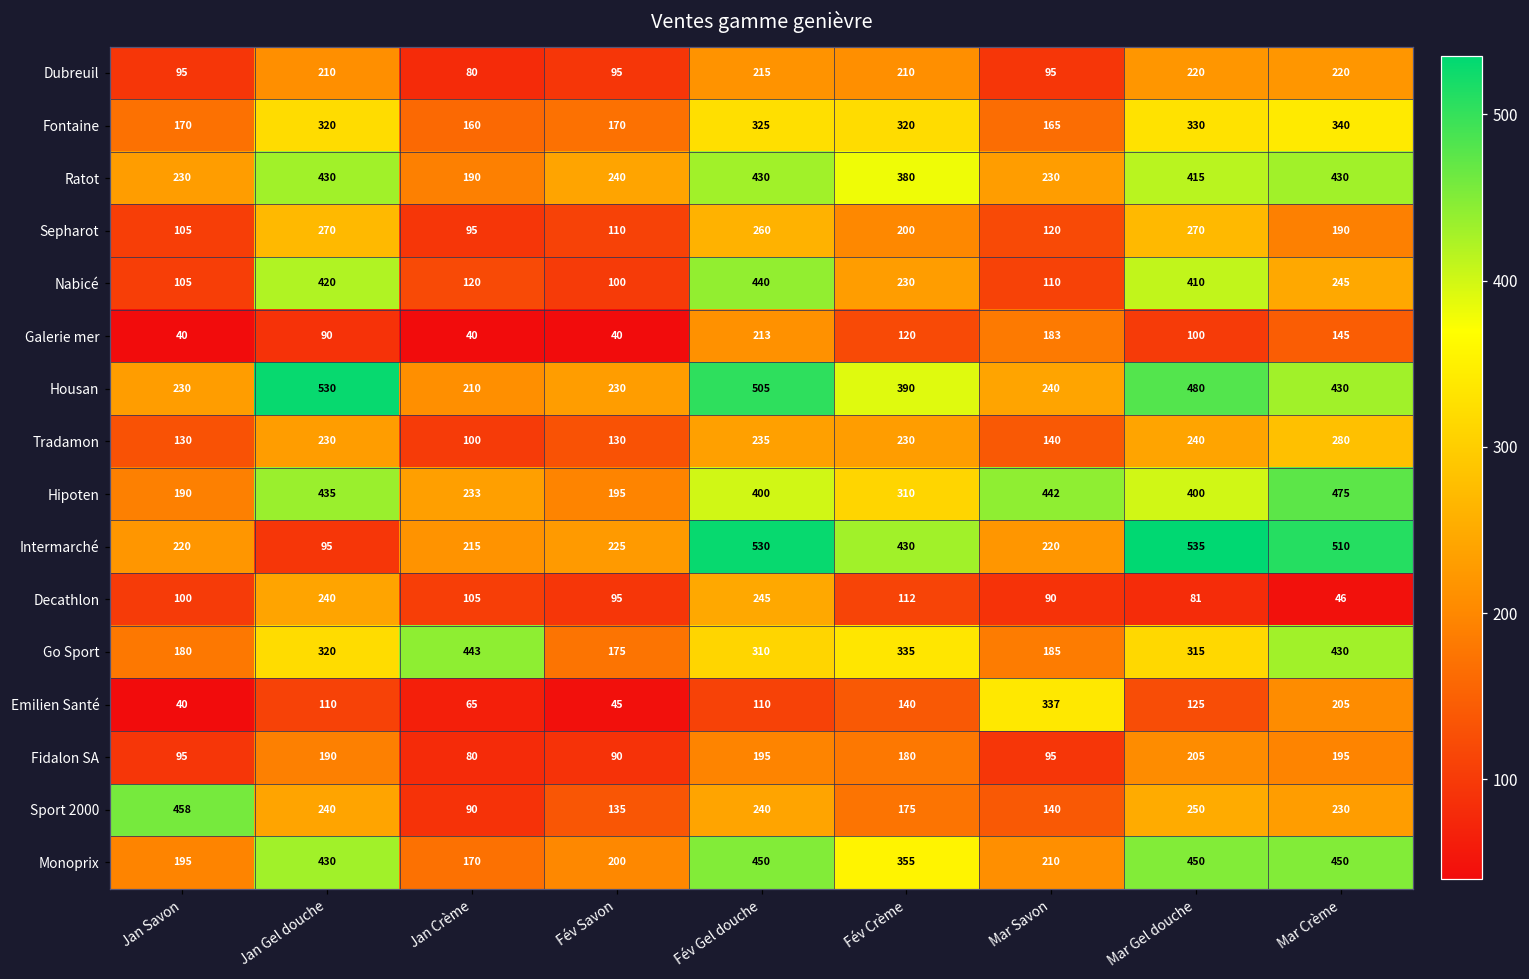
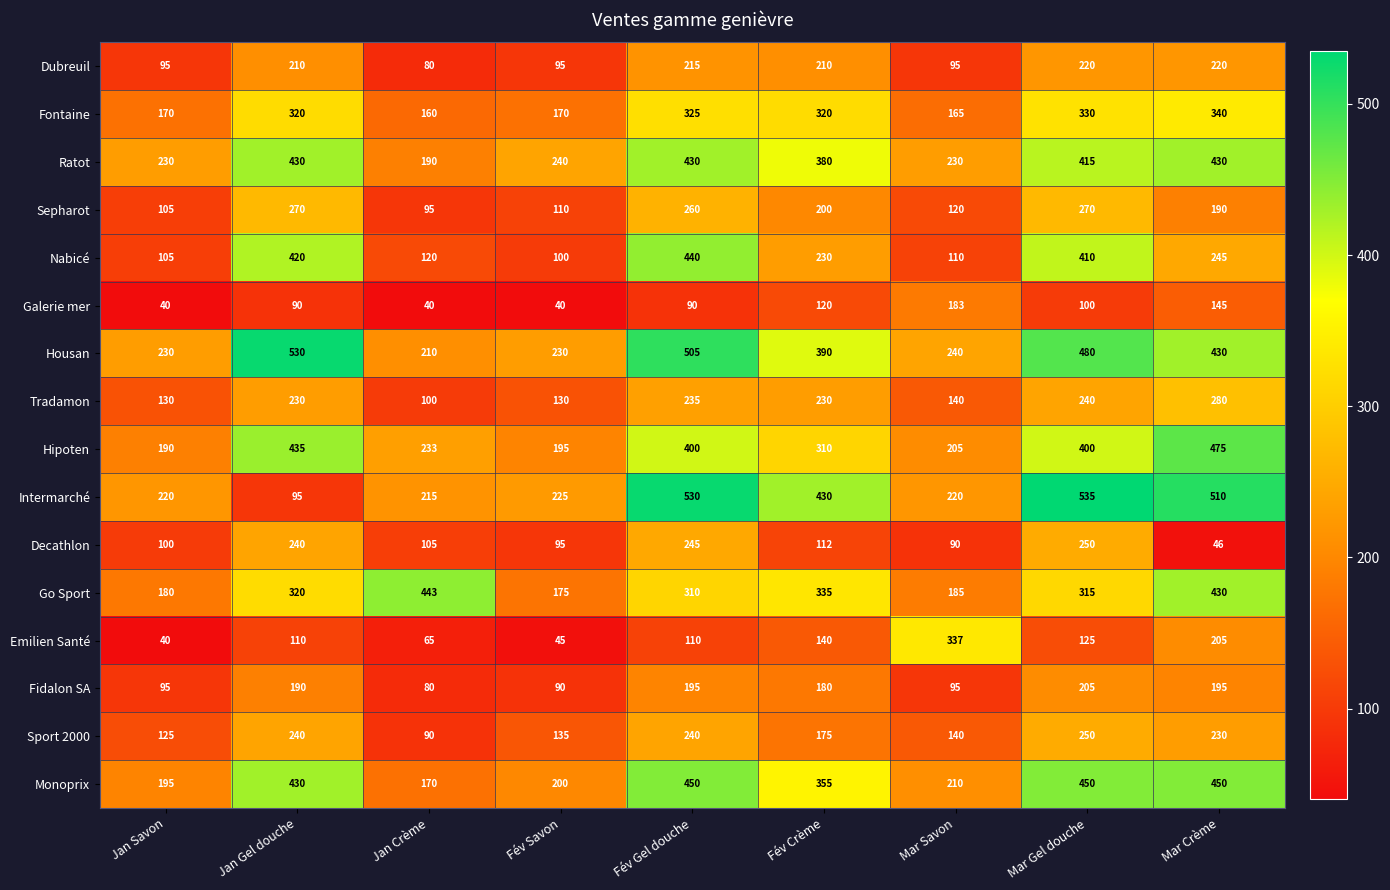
  {
    "Dubreuil": {
      "Jan Savon": 95,
      "Jan Gel douche": 210,
      "Jan Crème": 80,
      "Fév Savon": 95,
      "Fév Gel douche": 215,
      "Fév Crème": 210,
      "Mar Savon": 95,
      "Mar Gel douche": 220,
      "Mar Crème": 220
    },
    "Fontaine": {
      "Jan Savon": 170,
      "Jan Gel douche": 320,
      "Jan Crème": 160,
      "Fév Savon": 170,
      "Fév Gel douche": 325,
      "Fév Crème": 320,
      "Mar Savon": 165,
      "Mar Gel douche": 330,
      "Mar Crème": 340
    },
    "Ratot": {
      "Jan Savon": 230,
      "Jan Gel douche": 430,
      "Jan Crème": 190,
      "Fév Savon": 240,
      "Fév Gel douche": 430,
      "Fév Crème": 380,
      "Mar Savon": 230,
      "Mar Gel douche": 415,
      "Mar Crème": 430
    },
    "Sepharot": {
      "Jan Savon": 105,
      "Jan Gel douche": 270,
      "Jan Crème": 95,
      "Fév Savon": 110,
      "Fév Gel douche": 260,
      "Fév Crème": 200,
      "Mar Savon": 120,
      "Mar Gel douche": 270,
      "Mar Crème": 190
    },
    "Nabicé": {
      "Jan Savon": 105,
      "Jan Gel douche": 420,
      "Jan Crème": 120,
      "Fév Savon": 100,
      "Fév Gel douche": 440,
      "Fév Crème": 230,
      "Mar Savon": 110,
      "Mar Gel douche": 410,
      "Mar Crème": 245
    },
    "Galerie mer": {
      "Jan Savon": 40,
      "Jan Gel douche": 90,
      "Jan Crème": 40,
      "Fév Savon": 40,
-     "Fév Gel douche": 213,
+     "Fév Gel douche": 90,
      "Fév Crème": 120,
      "Mar Savon": 183,
      "Mar Gel douche": 100,
      "Mar Crème": 145
    },
    "Housan": {
      "Jan Savon": 230,
      "Jan Gel douche": 530,
      "Jan Crème": 210,
      "Fév Savon": 230,
      "Fév Gel douche": 505,
      "Fév Crème": 390,
      "Mar Savon": 240,
      "Mar Gel douche": 480,
      "Mar Crème": 430
    },
    "Tradamon": {
      "Jan Savon": 130,
      "Jan Gel douche": 230,
      "Jan Crème": 100,
      "Fév Savon": 130,
      "Fév Gel douche": 235,
      "Fév Crème": 230,
      "Mar Savon": 140,
      "Mar Gel douche": 240,
      "Mar Crème": 280
    },
    "Hipoten": {
      "Jan Savon": 190,
      "Jan Gel douche": 435,
      "Jan Crème": 233,
      "Fév Savon": 195,
      "Fév Gel douche": 400,
      "Fév Crème": 310,
-     "Mar Savon": 442,
+     "Mar Savon": 205,
      "Mar Gel douche": 400,
      "Mar Crème": 475
    },
    "Intermarché": {
      "Jan Savon": 220,
      "Jan Gel douche": 95,
      "Jan Crème": 215,
      "Fév Savon": 225,
      "Fév Gel douche": 530,
      "Fév Crème": 430,
      "Mar Savon": 220,
      "Mar Gel douche": 535,
      "Mar Crème": 510
    },
    "Decathlon": {
      "Jan Savon": 100,
      "Jan Gel douche": 240,
      "Jan Crème": 105,
      "Fév Savon": 95,
      "Fév Gel douche": 245,
      "Fév Crème": 112,
      "Mar Savon": 90,
-     "Mar Gel douche": 81,
+     "Mar Gel douche": 250,
      "Mar Crème": 46
    },
    "Go Sport": {
      "Jan Savon": 180,
      "Jan Gel douche": 320,
      "Jan Crème": 443,
      "Fév Savon": 175,
      "Fév Gel douche": 310,
      "Fév Crème": 335,
      "Mar Savon": 185,
      "Mar Gel douche": 315,
      "Mar Crème": 430
    },
    "Emilien Santé": {
      "Jan Savon": 40,
      "Jan Gel douche": 110,
      "Jan Crème": 65,
      "Fév Savon": 45,
      "Fév Gel douche": 110,
      "Fév Crème": 140,
      "Mar Savon": 337,
      "Mar Gel douche": 125,
      "Mar Crème": 205
    },
    "Fidalon SA": {
      "Jan Savon": 95,
      "Jan Gel douche": 190,
      "Jan Crème": 80,
      "Fév Savon": 90,
      "Fév Gel douche": 195,
      "Fév Crème": 180,
      "Mar Savon": 95,
      "Mar Gel douche": 205,
      "Mar Crème": 195
    },
    "Sport 2000": {
-     "Jan Savon": 458,
+     "Jan Savon": 125,
      "Jan Gel douche": 240,
      "Jan Crème": 90,
      "Fév Savon": 135,
      "Fév Gel douche": 240,
      "Fév Crème": 175,
      "Mar Savon": 140,
      "Mar Gel douche": 250,
      "Mar Crème": 230
    },
    "Monoprix": {
      "Jan Savon": 195,
      "Jan Gel douche": 430,
      "Jan Crème": 170,
      "Fév Savon": 200,
      "Fév Gel douche": 450,
      "Fév Crème": 355,
      "Mar Savon": 210,
      "Mar Gel douche": 450,
      "Mar Crème": 450
    }
  }
